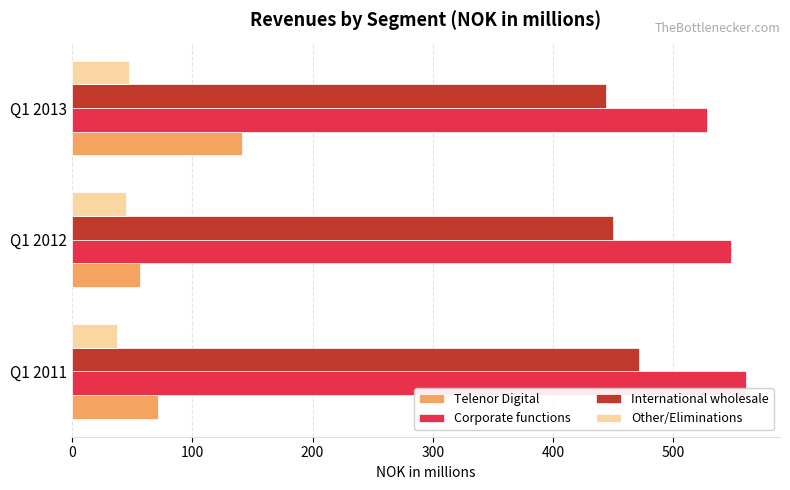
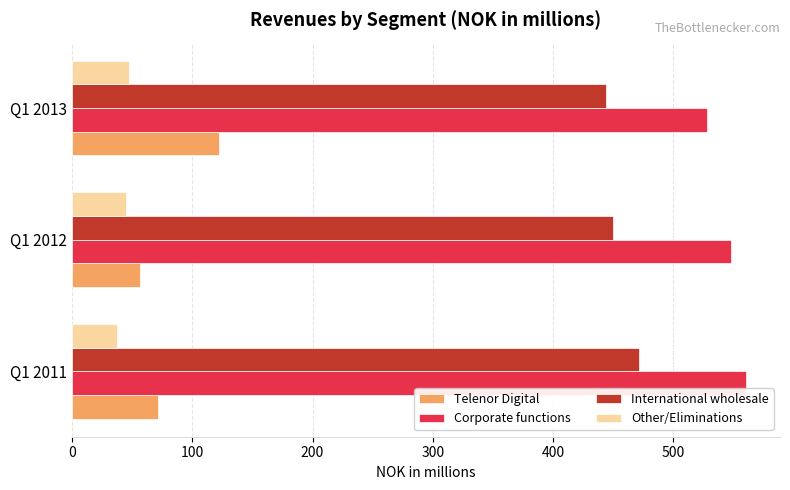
  {
    "Telenor Digital": {
-     "Q1 2013": 141,
+     "Q1 2013": 122,
      "Q1 2012": 57,
      "Q1 2011": 72
    },
    "Other/Eliminations": {
      "Q1 2013": 48,
      "Q1 2012": 45,
      "Q1 2011": 38
    }
  }
